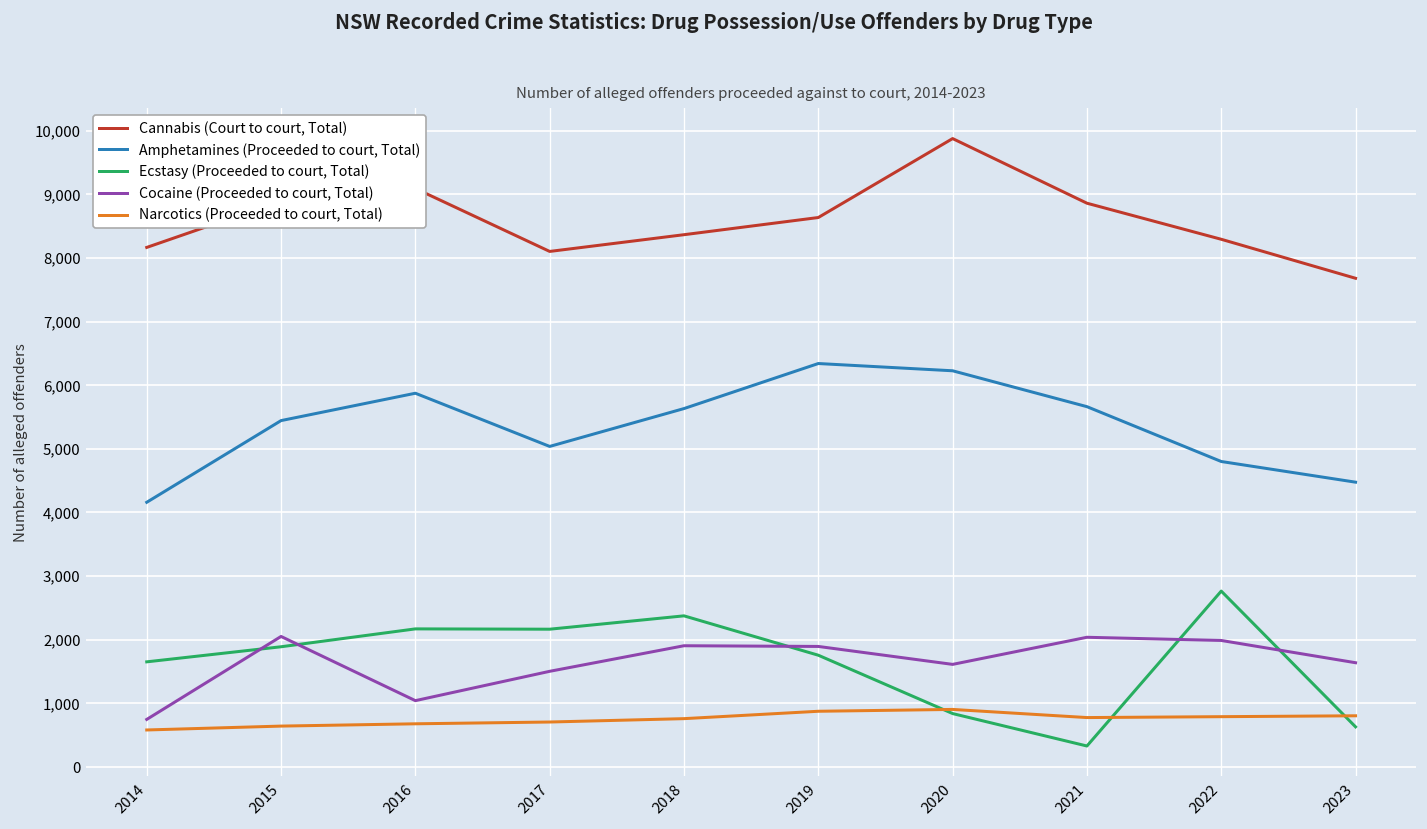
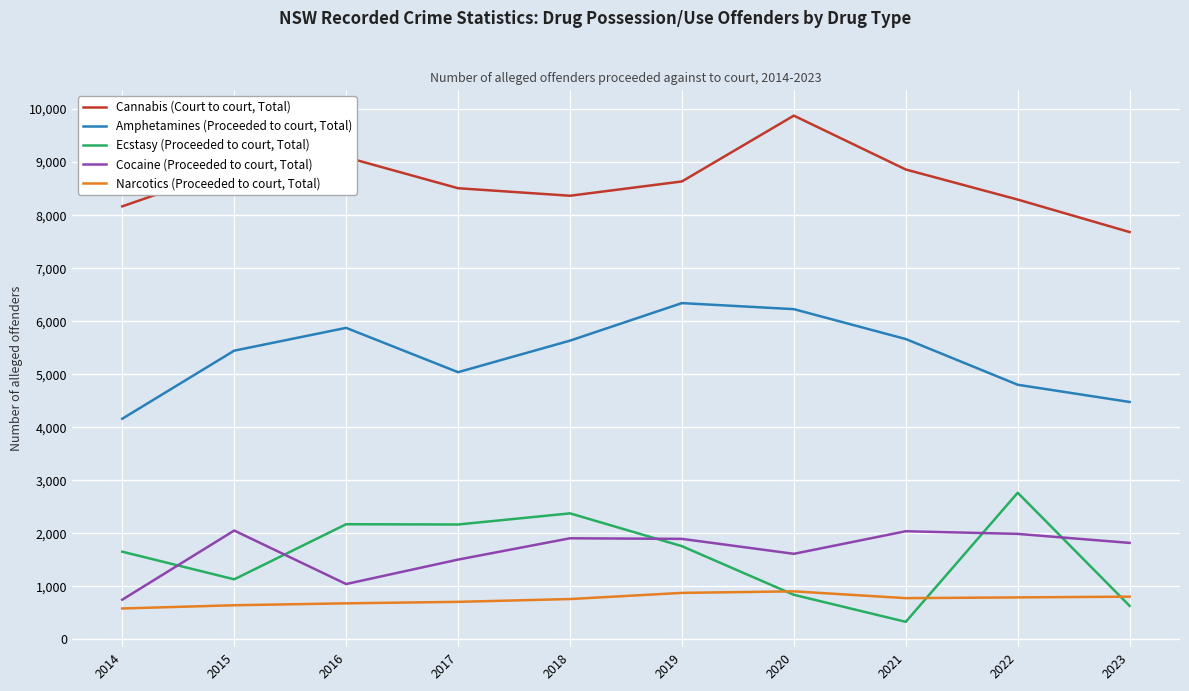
  {
    "Cannabis (Court to court, Total)": {
      "2014": "8,200",
-     "2017": "8,100",
+     "2017": "8,500",
      "2018": "8,400",
      "2019": "8,600",
      "2020": "9,900",
      "2021": "8,900",
      "2022": "8,300",
      "2023": "7,700"
    },
    "Amphetamines (Proceeded to court, Total)": {
      "2014": "4,200",
      "2015": "5,400",
      "2016": "5,900",
      "2017": "5,000",
      "2018": "5,600",
      "2019": "6,300",
      "2020": "6,200",
      "2021": "5,700",
      "2022": "4,800",
      "2023": "4,500"
    },
    "Ecstasy (Proceeded to court, Total)": {
      "2014": "1,700",
-     "2015": "1,900",
+     "2015": "1,100",
      "2016": "2,200",
      "2017": "2,200",
      "2018": "2,400",
      "2019": "1,800",
      "2020": "800",
      "2021": "300",
      "2022": "2,800",
      "2023": "600"
    },
    "Cocaine (Proceeded to court, Total)": {
      "2014": "700",
      "2015": "2,100",
      "2016": "1,000",
      "2017": "1,500",
      "2018": "1,900",
      "2019": "1,900",
      "2020": "1,600",
      "2021": "2,000",
      "2022": "2,000",
-     "2023": "1,600"
+     "2023": "1,800"
    },
    "Narcotics (Proceeded to court, Total)": {
      "2014": "600",
      "2015": "600",
      "2016": "700",
      "2017": "700",
      "2018": "800",
      "2019": "900",
      "2020": "900",
      "2021": "800",
      "2022": "800",
      "2023": "800"
    }
  }
